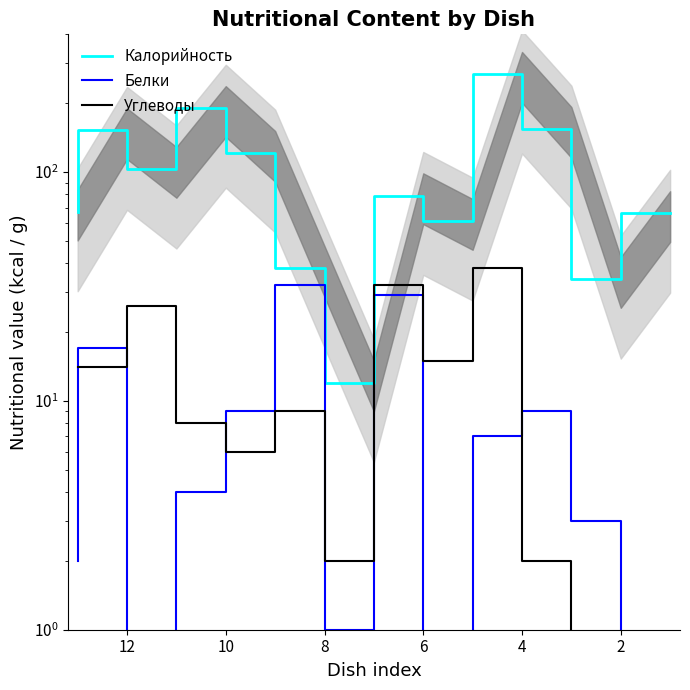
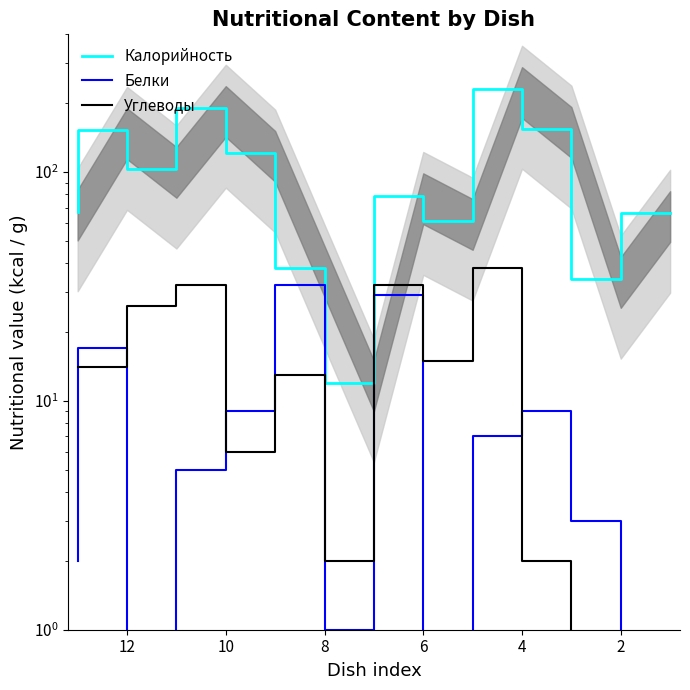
  {
    "Калорийность": {
      "12": 150,
      "10": 190,
      "8": 38,
      "6": 79,
-     "4": 270,
+     "4": 230,
      "2": 34
    },
    "Белки": {
      "12": 17,
-     "10": 4,
+     "10": 5,
      "8": 32,
      "6": 29,
      "4": 7,
      "2": 3
    },
    "Углеводы": {
      "12": 14,
-     "10": 8,
-     "8": 9,
+     "10": 32,
+     "8": 13,
      "6": 32,
      "4": 38
    }
  }
